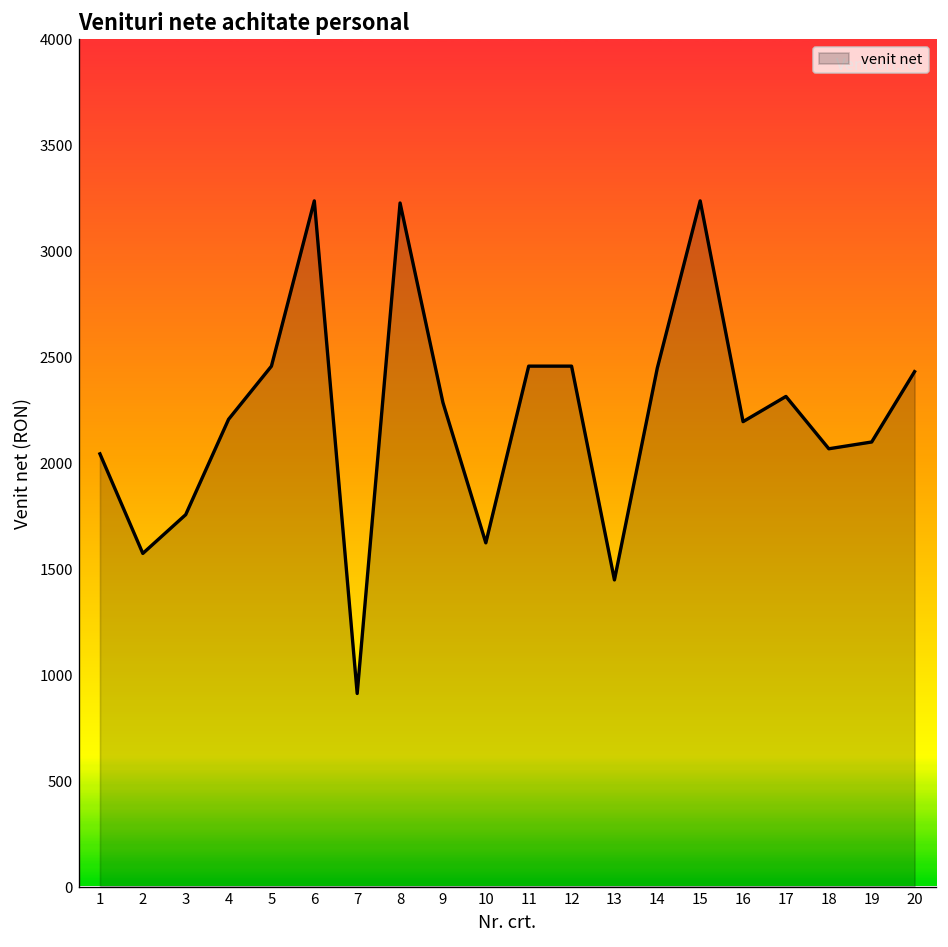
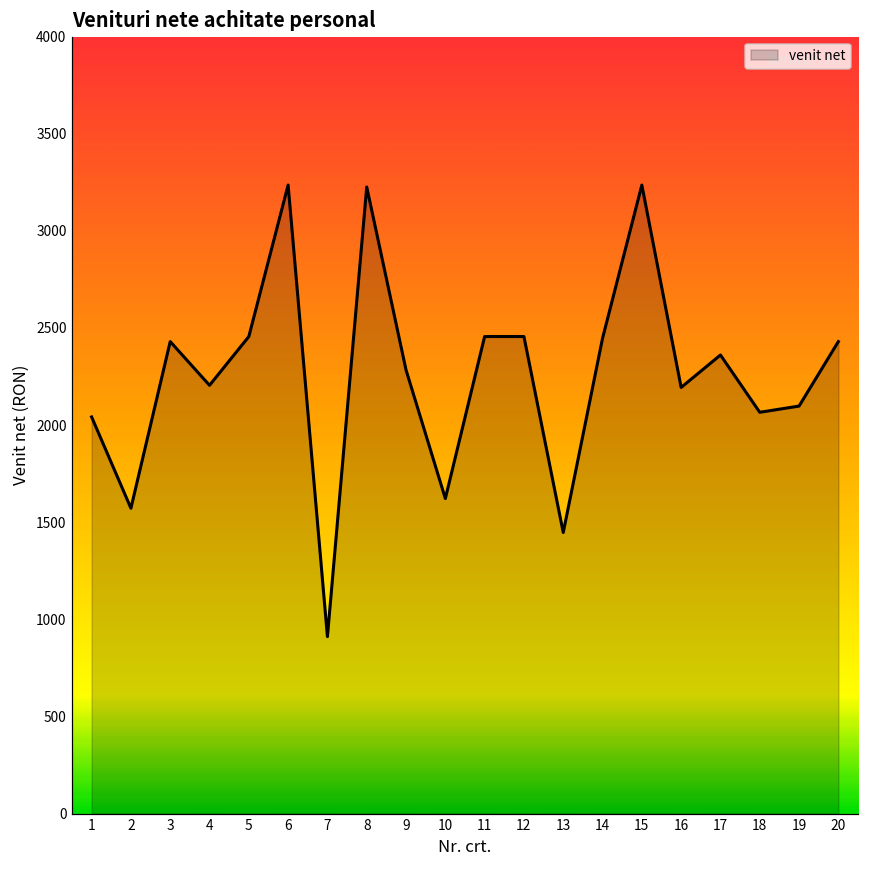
  {
    "1": 2040,
    "2": 1570,
-   "3": 1760,
+   "3": 2430,
    "4": 2210,
    "5": 2460,
    "6": 3240,
    "7": 910,
    "8": 3230,
    "9": 2280,
    "10": 1620,
    "11": 2460,
    "12": 2460,
    "13": 1450,
    "14": 2450,
    "15": 3240,
    "16": 2190,
-   "17": 2310,
+   "17": 2360,
    "18": 2070,
    "19": 2100,
    "20": 2430
  }
